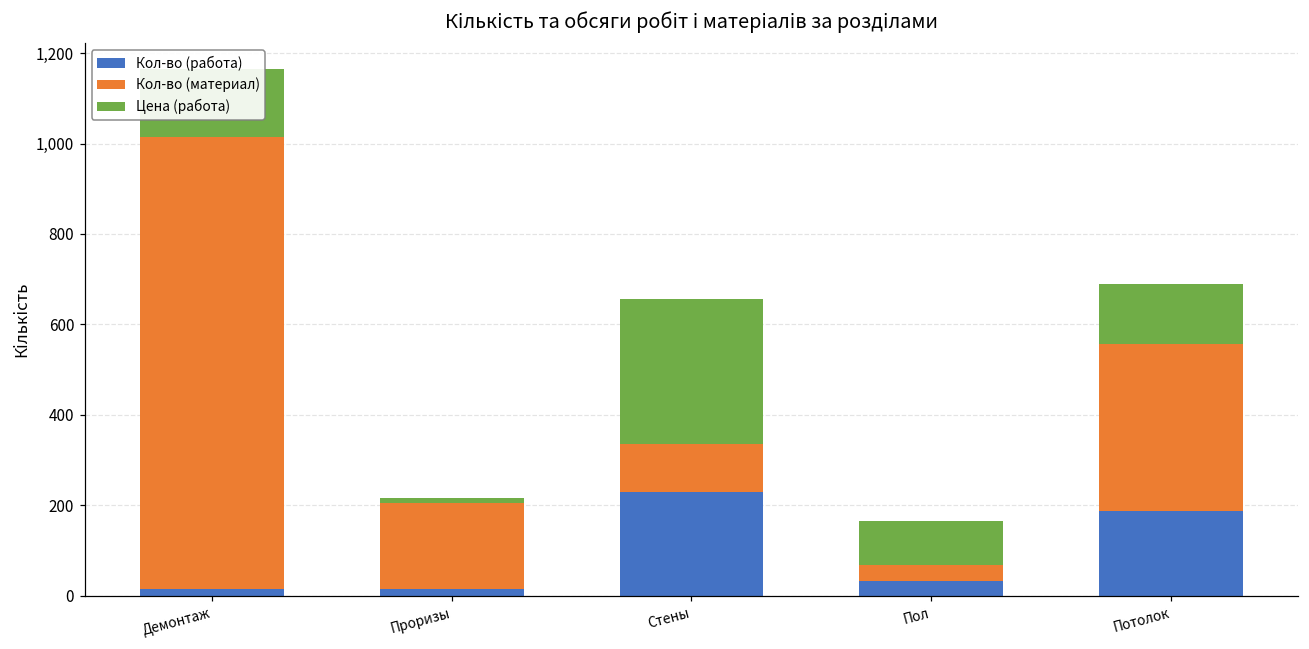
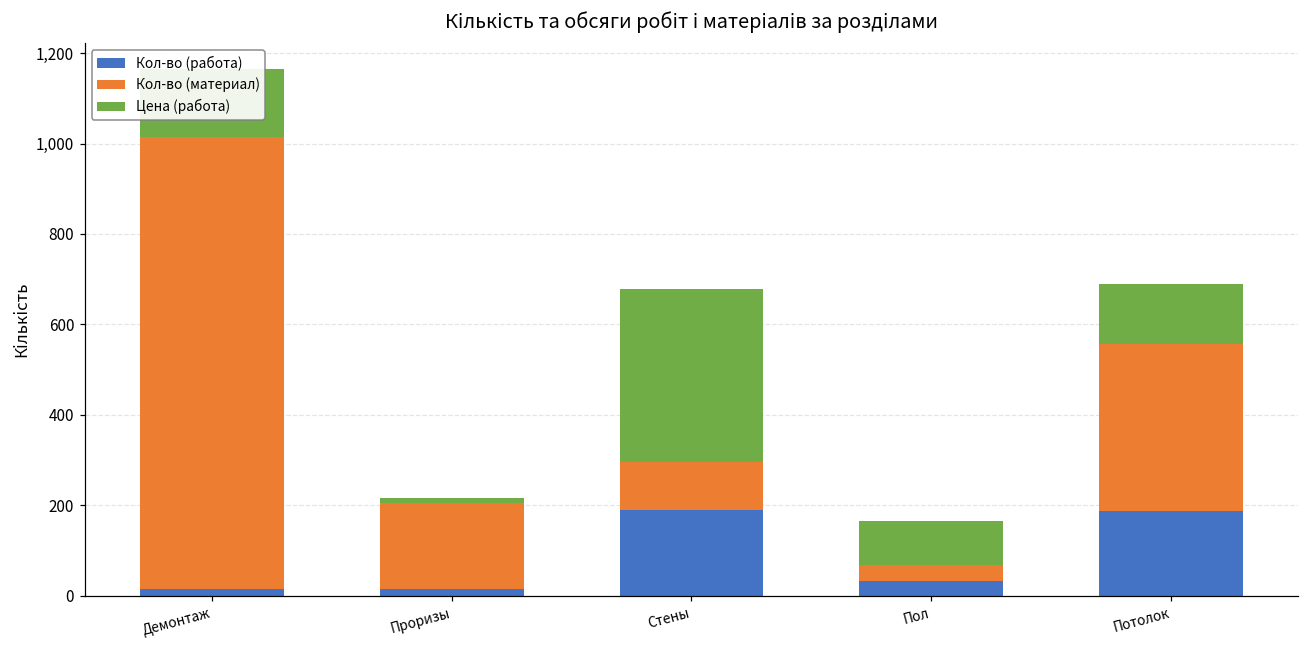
  {
    "Кол-во (работа)": {
      "Демонтаж": "10",
      "Проризы": "10",
-     "Стены": "230",
+     "Стены": "190",
      "Пол": "30",
      "Потолок": "190"
    },
    "Кол-во (материал)": {
      "Демонтаж": "1,000",
      "Проризы": "190",
      "Стены": "110",
      "Пол": "40",
      "Потолок": "370"
    },
    "Цена (работа)": {
      "Проризы": "10",
-     "Стены": "320",
+     "Стены": "380",
      "Пол": "100",
      "Потолок": "130"
    }
  }
